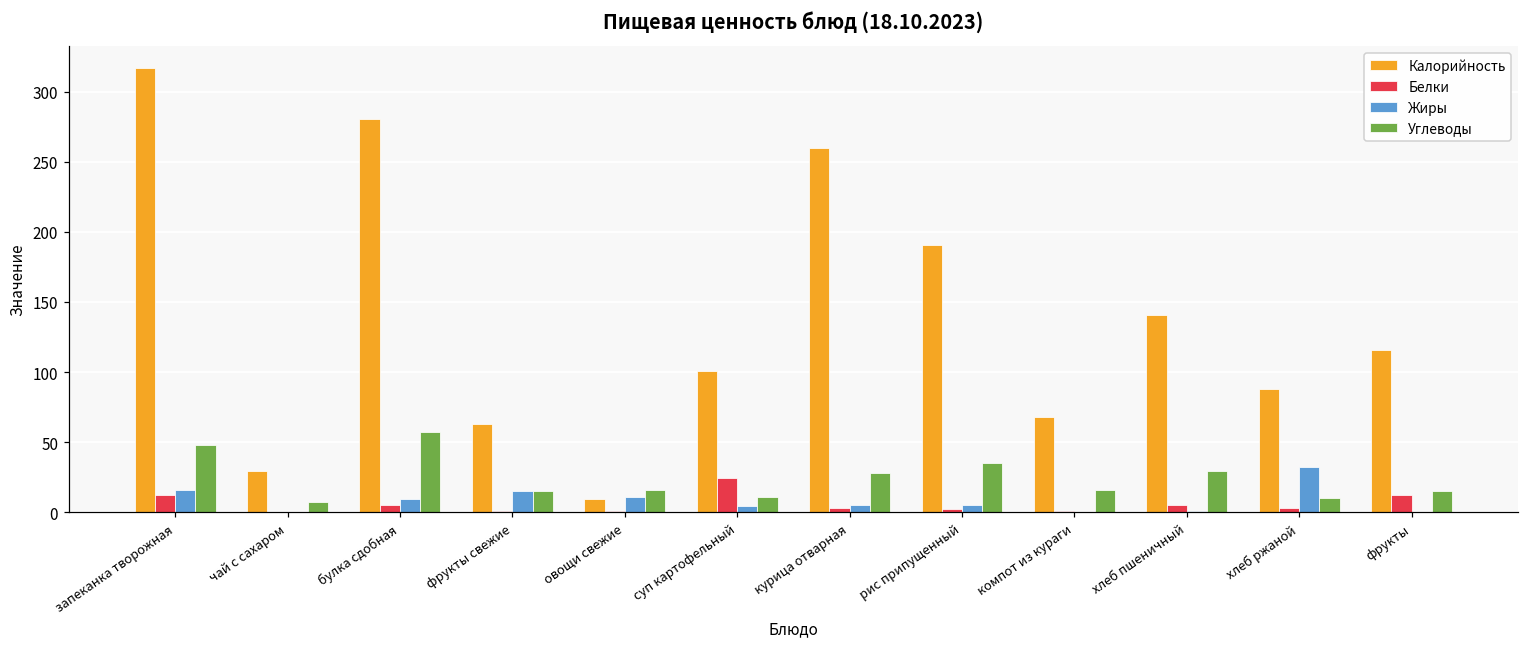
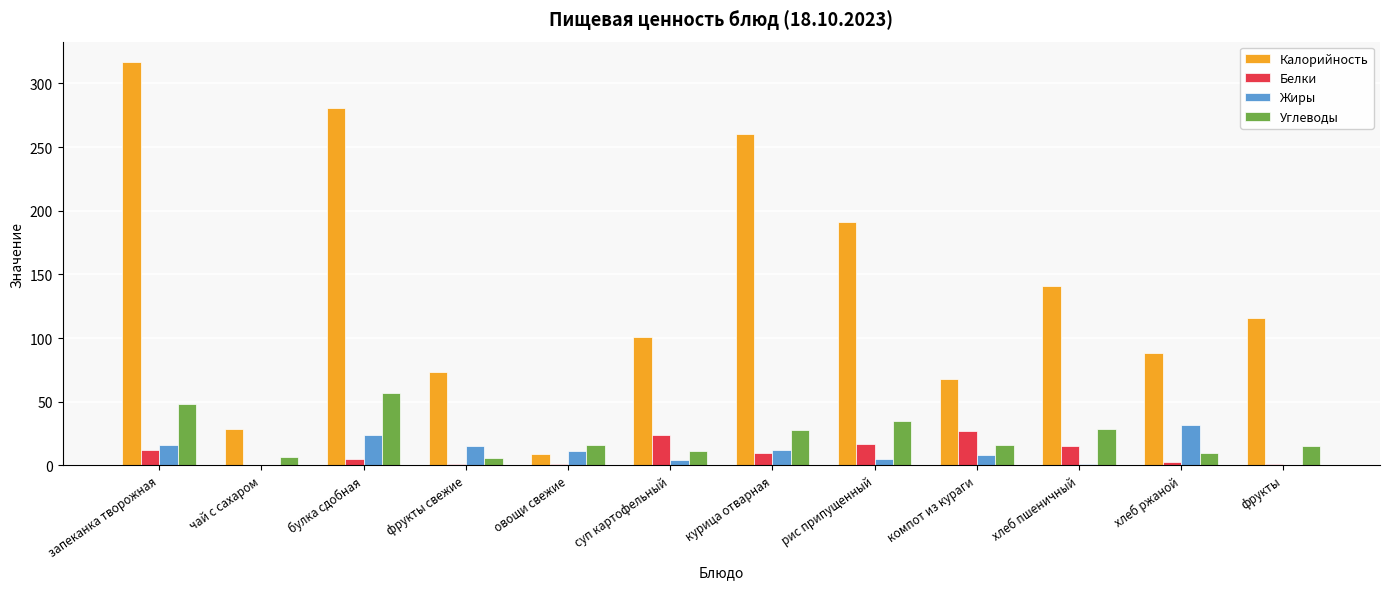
  {
    "Калорийность": {
      "запеканка творожная": 317,
      "чай с сахаром": 29,
      "булка сдобная": 281,
-     "фрукты свежие": 63,
+     "фрукты свежие": 73,
      "овощи свежие": 9,
      "суп картофельный": 101,
      "курица отварная": 260,
      "рис припущенный": 191,
      "компот из кураги": 68,
      "хлеб пшеничный": 141,
      "хлеб ржаной": 88,
      "фрукты": 116
    },
    "Белки": {
      "запеканка творожная": 12,
      "чай с сахаром": 0,
      "булка сдобная": 5,
      "суп картофельный": 24,
-     "курица отварная": 3,
-     "рис припущенный": 2,
-     "компот из кураги": 1,
-     "хлеб пшеничный": 5,
+     "курица отварная": 10,
+     "рис припущенный": 17,
+     "компот из кураги": 27,
+     "хлеб пшеничный": 15,
      "хлеб ржаной": 3,
-     "фрукты": 12
+     "фрукты": 1
    },
    "Жиры": {
      "запеканка творожная": 16,
      "чай с сахаром": 0,
-     "булка сдобная": 9,
+     "булка сдобная": 24,
      "фрукты свежие": 15,
      "овощи свежие": 11,
      "суп картофельный": 4,
-     "курица отварная": 5,
+     "курица отварная": 12,
      "рис припущенный": 5,
-     "компот из кураги": 0,
+     "компот из кураги": 8,
      "хлеб ржаной": 32,
      "фрукты": 0
    },
    "Углеводы": {
      "запеканка творожная": 48,
      "чай с сахаром": 7,
      "булка сдобная": 57,
-     "фрукты свежие": 15,
+     "фрукты свежие": 6,
      "овощи свежие": 16,
      "суп картофельный": 11,
      "курица отварная": 28,
      "рис припущенный": 35,
      "компот из кураги": 16,
      "хлеб пшеничный": 29,
      "хлеб ржаной": 10,
      "фрукты": 15
    }
  }
